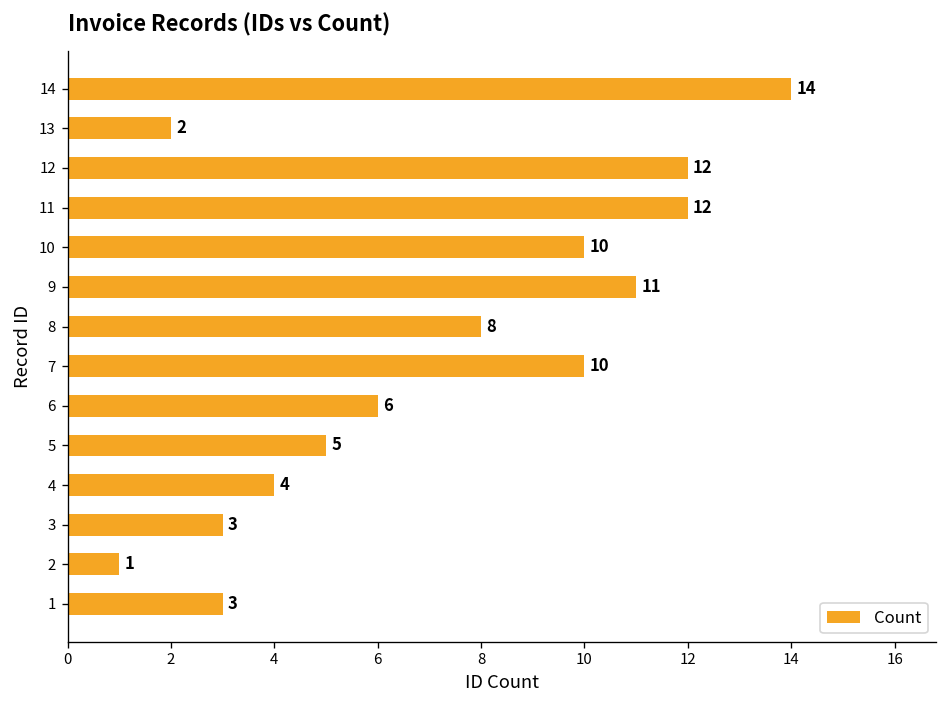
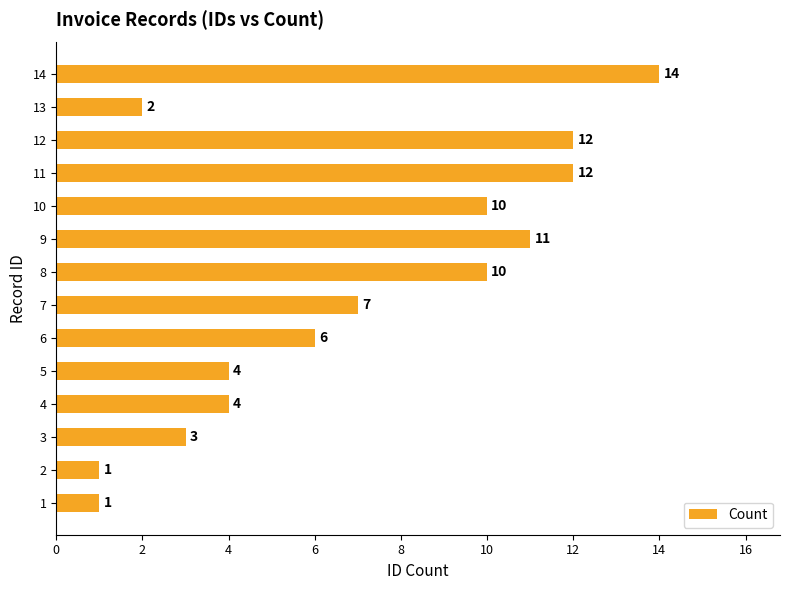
  {
    "14": 14,
    "13": 2,
    "12": 12,
    "11": 12,
    "10": 10,
    "9": 11,
-   "8": 8,
-   "7": 10,
+   "8": 10,
+   "7": 7,
    "6": 6,
-   "5": 5,
+   "5": 4,
    "4": 4,
    "3": 3,
    "2": 1,
-   "1": 3
+   "1": 1
  }
